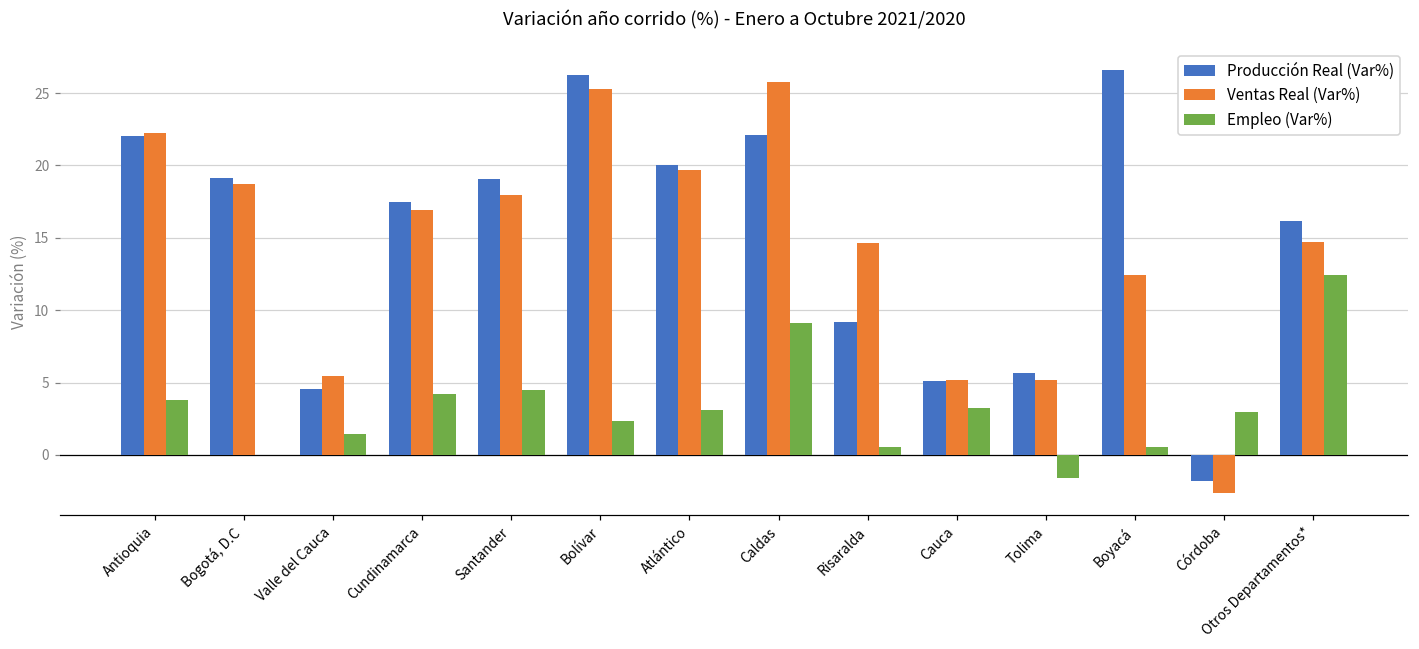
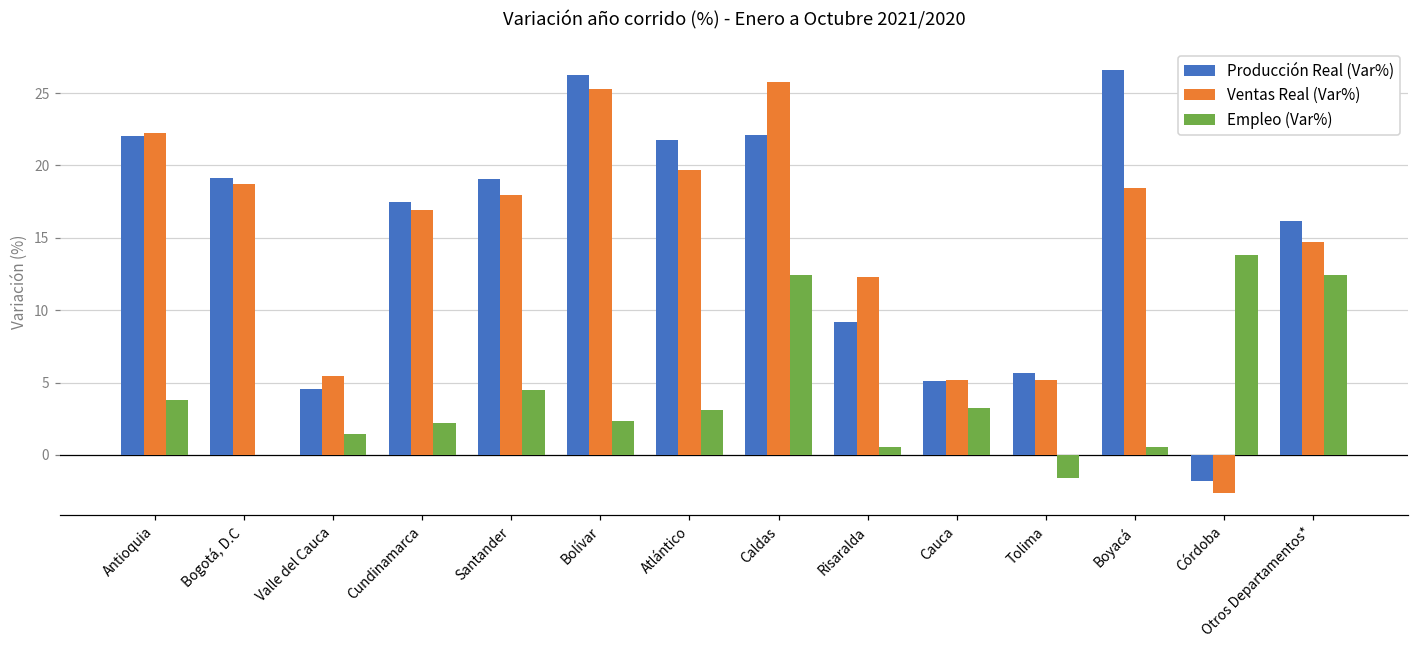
  {
    "Producción Real (Var%)": {
      "Antioquia": 22.0,
      "Bogotá, D.C": 19.1,
      "Valle del Cauca": 4.6,
      "Cundinamarca": 17.5,
      "Santander": 19.0,
      "Bolívar": 26.3,
-     "Atlántico": 20.0,
+     "Atlántico": 21.8,
      "Caldas": 22.1,
      "Risaralda": 9.2,
      "Cauca": 5.1,
      "Tolima": 5.7,
      "Boyacá": 26.6,
      "Córdoba": -1.8,
      "Otros Departamentos*": 16.2
    },
    "Ventas Real (Var%)": {
      "Antioquia": 22.3,
      "Bogotá, D.C": 18.7,
      "Valle del Cauca": 5.5,
      "Cundinamarca": 16.9,
      "Santander": 17.9,
      "Bolívar": 25.3,
      "Atlántico": 19.7,
      "Caldas": 25.8,
-     "Risaralda": 14.6,
+     "Risaralda": 12.3,
      "Cauca": 5.2,
      "Tolima": 5.2,
-     "Boyacá": 12.4,
+     "Boyacá": 18.5,
      "Córdoba": -2.7,
      "Otros Departamentos*": 14.7
    },
    "Empleo (Var%)": {
      "Antioquia": 3.8,
      "Valle del Cauca": 1.5,
-     "Cundinamarca": 4.2,
+     "Cundinamarca": 2.2,
      "Santander": 4.5,
      "Bolívar": 2.3,
      "Atlántico": 3.1,
-     "Caldas": 9.1,
+     "Caldas": 12.4,
      "Risaralda": 0.5,
      "Cauca": 3.2,
      "Tolima": -1.6,
      "Boyacá": 0.5,
-     "Córdoba": 3.0,
+     "Córdoba": 13.8,
      "Otros Departamentos*": 12.5
    }
  }
